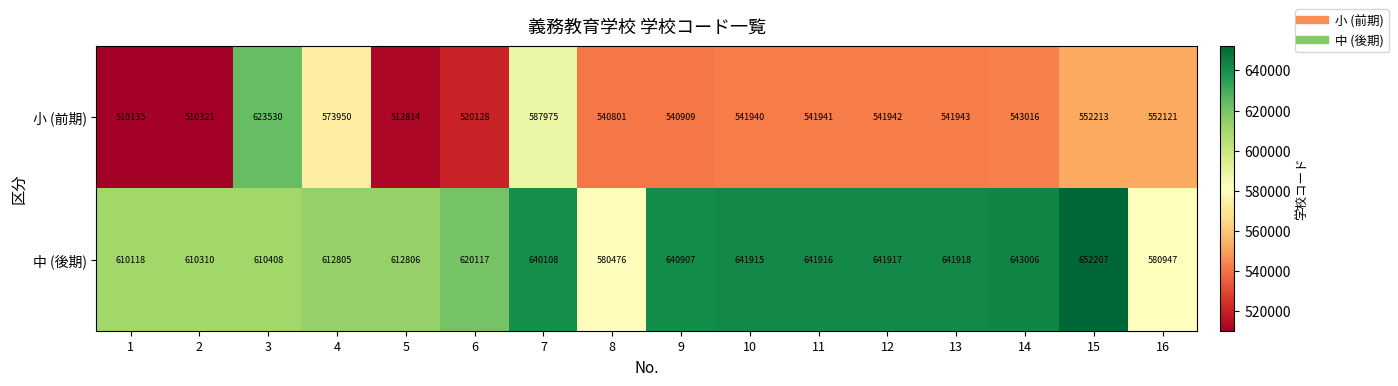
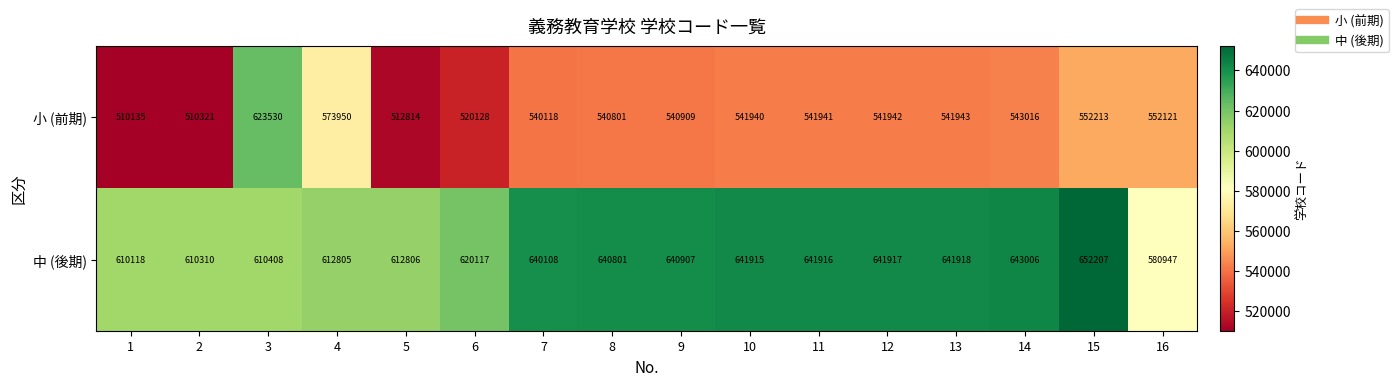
  {
    "小 (前期)": {
      "1": 510135,
      "2": 510321,
      "3": 623530,
      "4": 573950,
      "5": 512814,
      "6": 520128,
-     "7": 587975,
+     "7": 540118,
      "8": 540801,
      "9": 540909,
      "10": 541940,
      "11": 541941,
      "12": 541942,
      "13": 541943,
      "14": 543016,
      "15": 552213,
      "16": 552121
    },
    "中 (後期)": {
      "1": 610118,
      "2": 610310,
      "3": 610408,
      "4": 612805,
      "5": 612806,
      "6": 620117,
      "7": 640108,
-     "8": 580476,
+     "8": 640801,
      "9": 640907,
      "10": 641915,
      "11": 641916,
      "12": 641917,
      "13": 641918,
      "14": 643006,
      "15": 652207,
      "16": 580947
    }
  }
